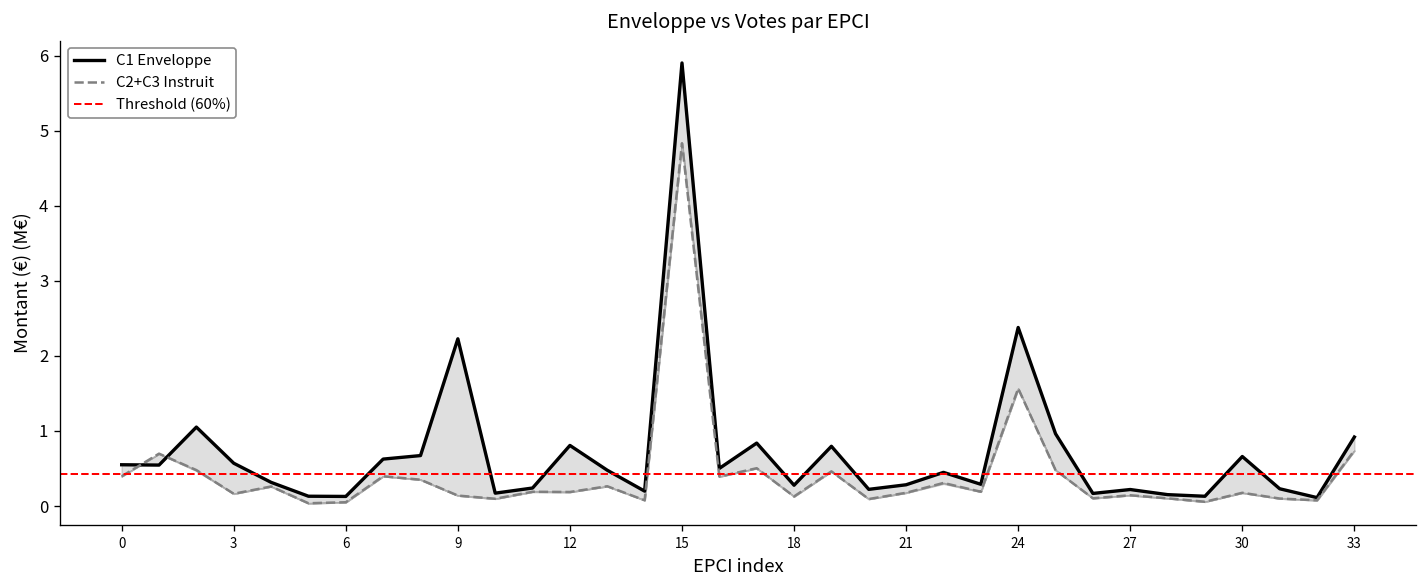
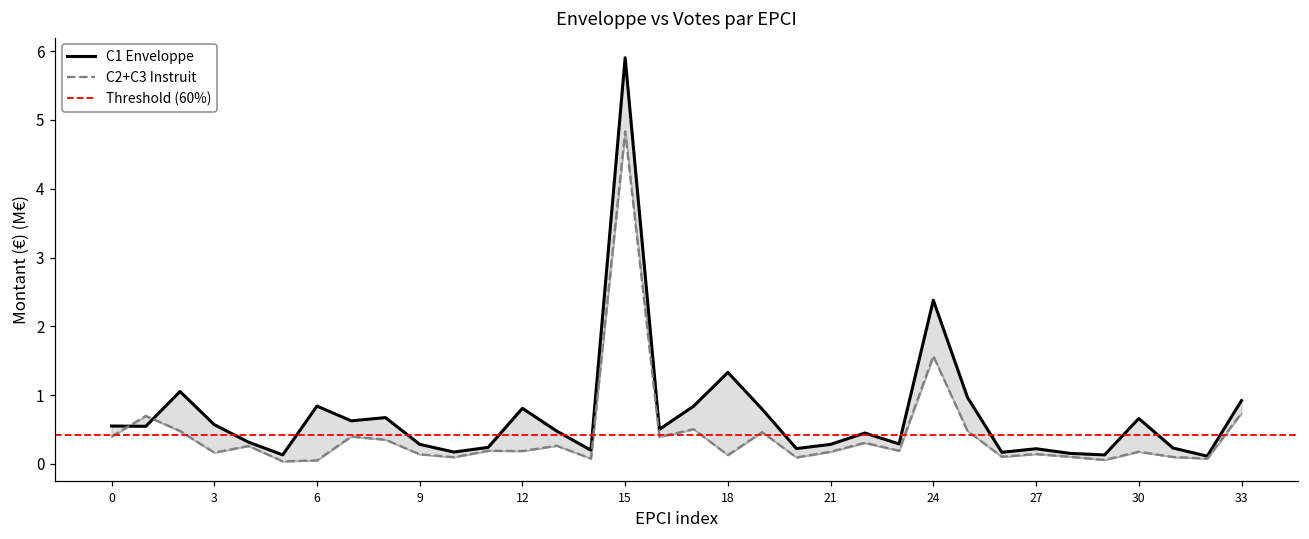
  {
    "C1 Enveloppe": {
-     "6": 0.1,
-     "9": 2.2,
-     "18": 0.3
+     "6": 0.8,
+     "9": 0.3,
+     "18": 1.3
    }
  }
